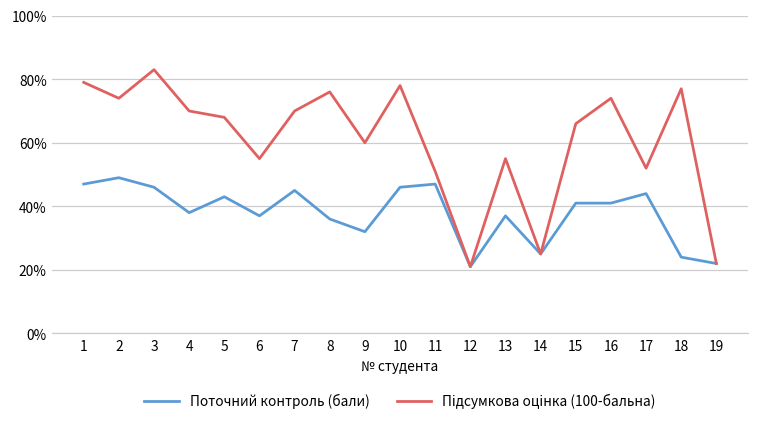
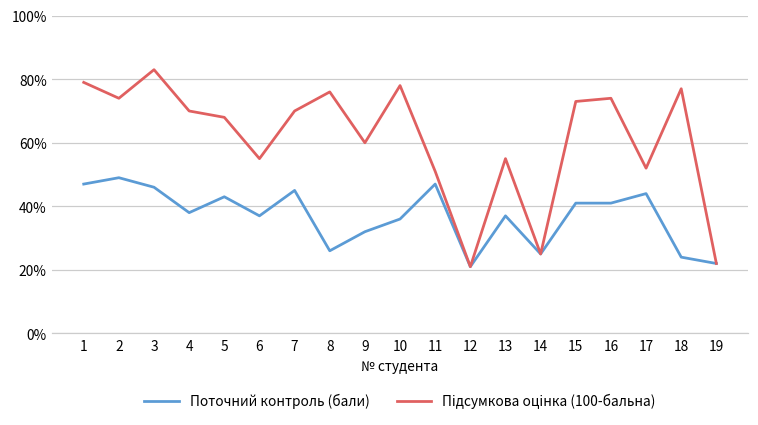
  {
    "Поточний контроль (бали)": {
      "1": "47%",
      "2": "49%",
      "3": "46%",
      "4": "38%",
      "5": "43%",
      "6": "37%",
      "7": "45%",
-     "8": "36%",
+     "8": "26%",
      "9": "32%",
-     "10": "46%",
+     "10": "36%",
      "11": "47%",
      "13": "37%",
      "15": "41%",
      "16": "41%",
      "17": "44%",
      "18": "24%"
    },
    "Підсумкова оцінка (100-бальна)": {
      "1": "79%",
      "2": "74%",
      "3": "83%",
      "4": "70%",
      "5": "68%",
      "6": "55%",
      "7": "70%",
      "8": "76%",
      "9": "60%",
      "10": "78%",
      "11": "51%",
      "13": "55%",
-     "15": "66%",
+     "15": "73%",
      "16": "74%",
      "17": "52%",
      "18": "77%"
    }
  }
